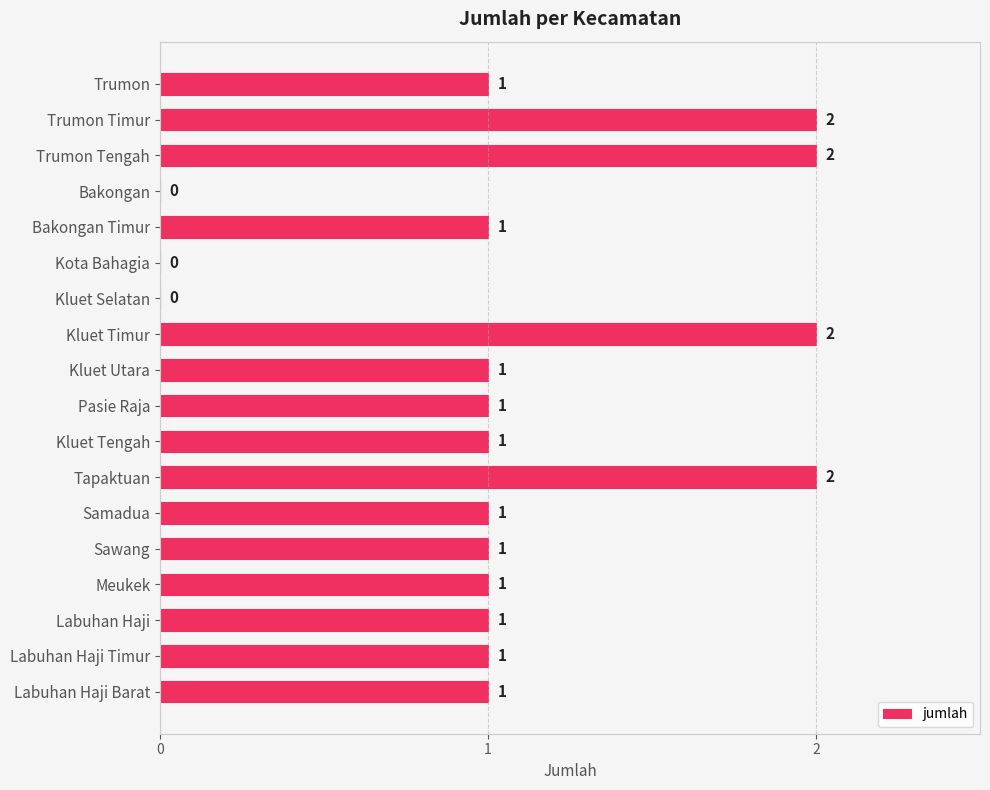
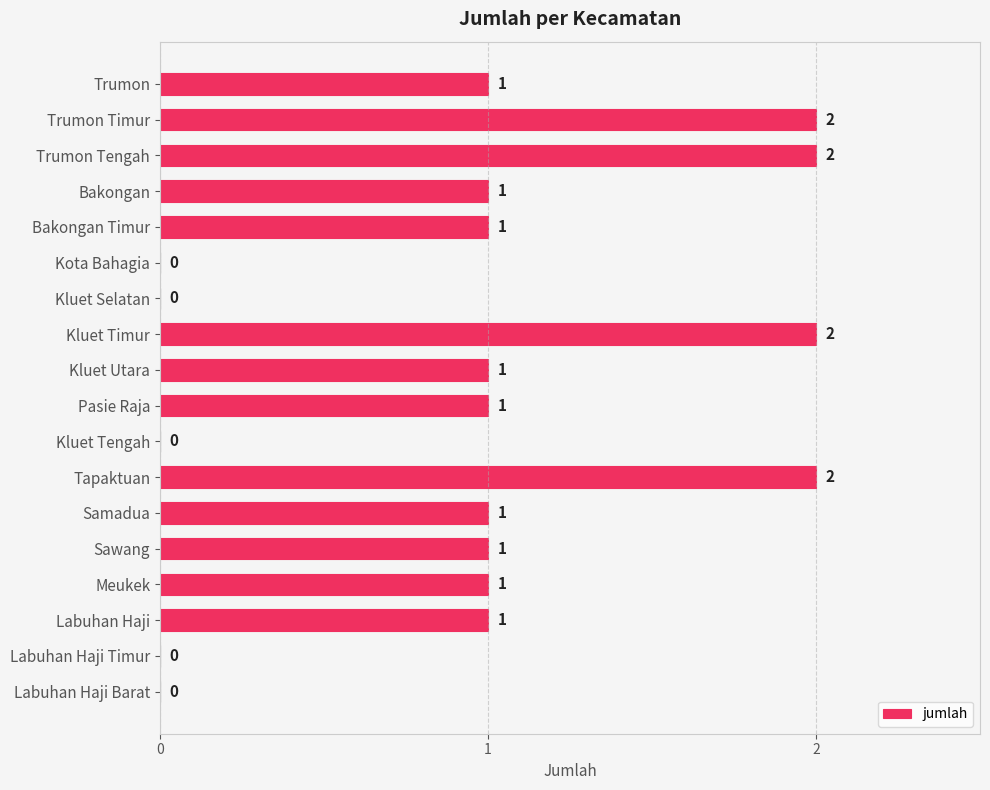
  {
    "Trumon": 1,
    "Trumon Timur": 2,
    "Trumon Tengah": 2,
-   "Bakongan": 0,
+   "Bakongan": 1,
    "Bakongan Timur": 1,
    "Kota Bahagia": 0,
    "Kluet Selatan": 0,
    "Kluet Timur": 2,
    "Kluet Utara": 1,
    "Pasie Raja": 1,
-   "Kluet Tengah": 1,
+   "Kluet Tengah": 0,
    "Tapaktuan": 2,
    "Samadua": 1,
    "Sawang": 1,
    "Meukek": 1,
    "Labuhan Haji": 1,
-   "Labuhan Haji Timur": 1,
-   "Labuhan Haji Barat": 1
+   "Labuhan Haji Timur": 0,
+   "Labuhan Haji Barat": 0
  }
